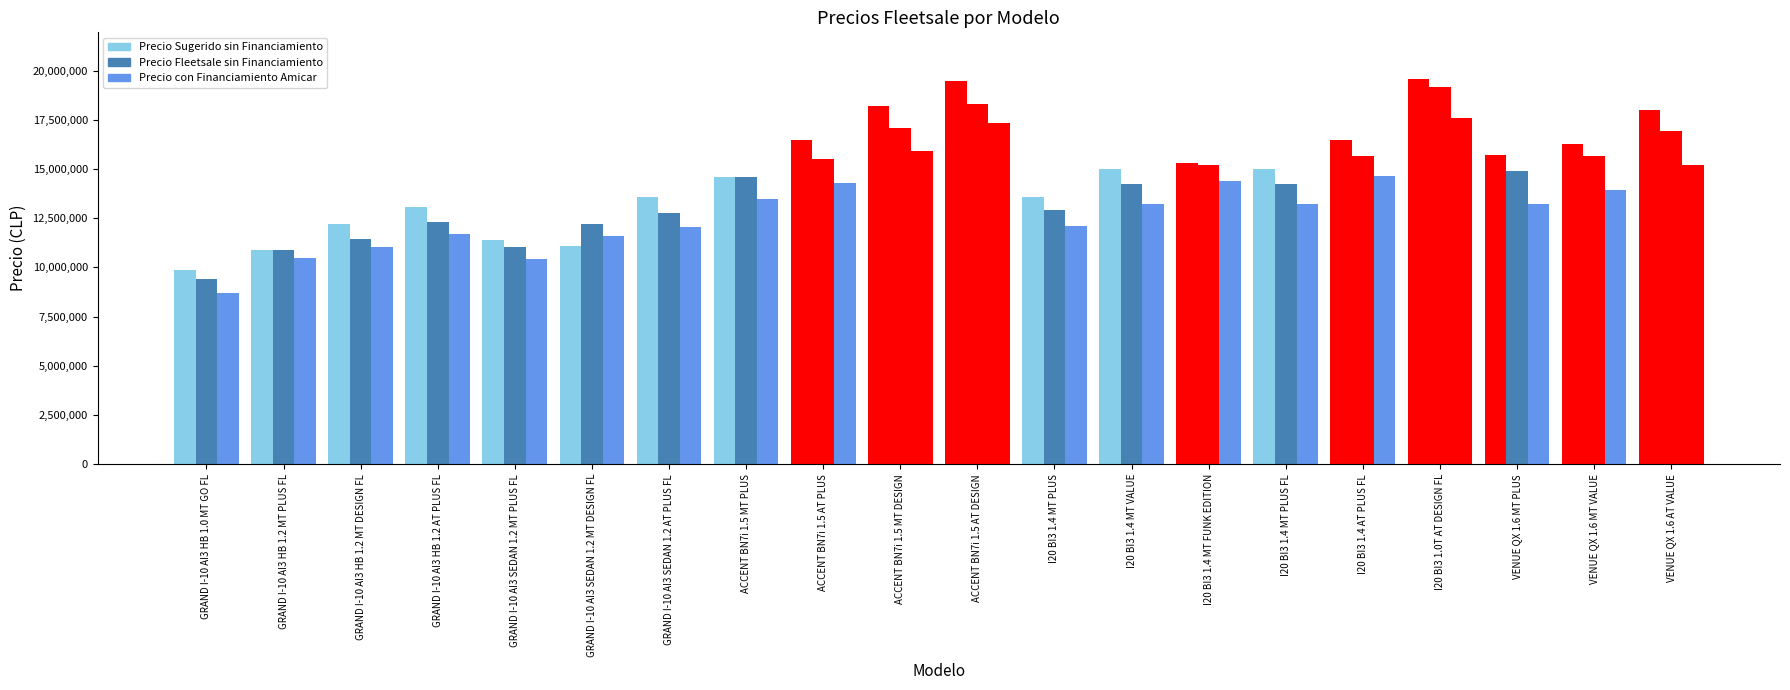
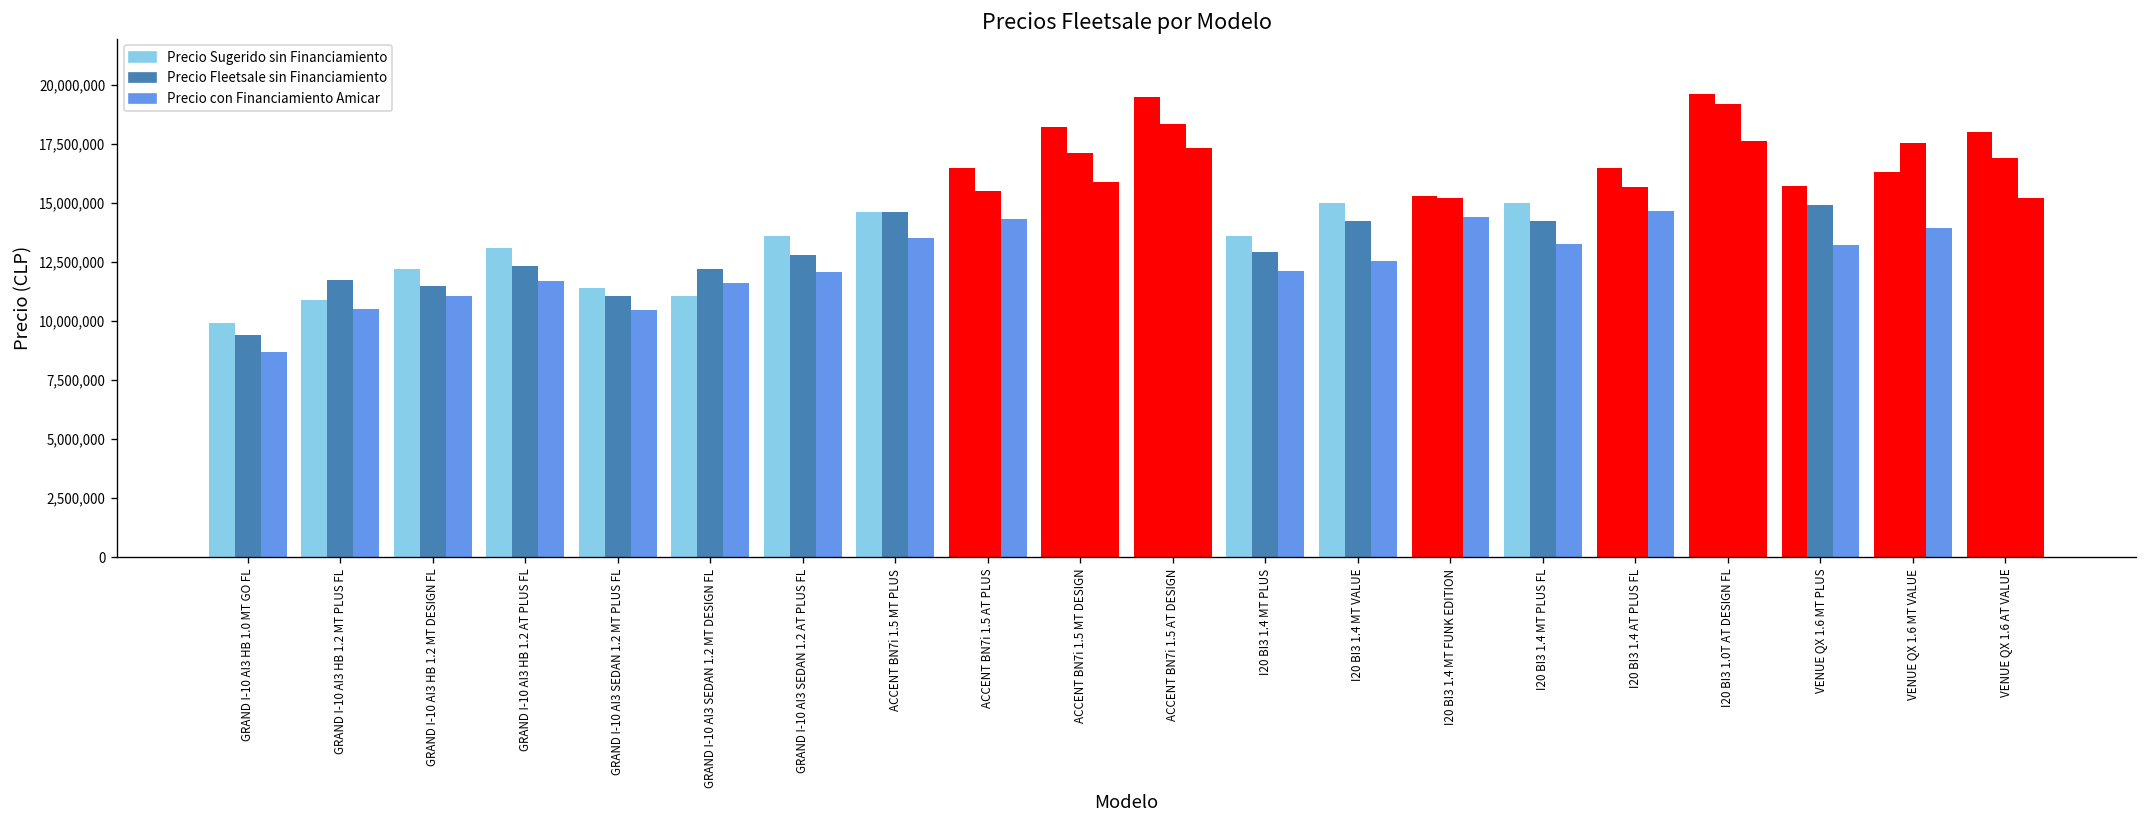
  {
    "Precio Sugerido sin Financiamiento": {
      "GRAND I-10 AI3 HB 1.0 MT GO FL": "9,900,000",
      "GRAND I-10 AI3 HB 1.2 MT PLUS FL": "10,900,000",
      "GRAND I-10 AI3 HB 1.2 MT DESIGN FL": "12,200,000",
      "GRAND I-10 AI3 HB 1.2 AT PLUS FL": "13,100,000",
      "GRAND I-10 AI3 SEDAN 1.2 MT PLUS FL": "11,400,000",
      "GRAND I-10 AI3 SEDAN 1.2 MT DESIGN FL": "11,100,000",
      "GRAND I-10 AI3 SEDAN 1.2 AT PLUS FL": "13,600,000",
      "ACCENT BN7i 1.5 MT PLUS": "14,600,000",
      "ACCENT BN7i 1.5 AT PLUS": "16,500,000",
      "ACCENT BN7i 1.5 MT DESIGN": "18,200,000",
      "ACCENT BN7i 1.5 AT DESIGN": "19,500,000",
      "I20 BI3 1.4 MT PLUS": "13,600,000",
      "I20 BI3 1.4 MT VALUE": "15,000,000",
      "I20 BI3 1.4 MT FUNK EDITION": "15,300,000",
      "I20 BI3 1.4 MT PLUS FL": "15,000,000",
      "I20 BI3 1.4 AT PLUS FL": "16,500,000",
      "I20 BI3 1.0T AT DESIGN FL": "19,600,000",
      "VENUE QX 1.6 MT PLUS": "15,700,000",
      "VENUE QX 1.6 MT VALUE": "16,300,000",
      "VENUE QX 1.6 AT VALUE": "18,000,000"
    },
    "Precio Fleetsale sin Financiamiento": {
      "GRAND I-10 AI3 HB 1.0 MT GO FL": "9,400,000",
-     "GRAND I-10 AI3 HB 1.2 MT PLUS FL": "10,900,000",
+     "GRAND I-10 AI3 HB 1.2 MT PLUS FL": "11,700,000",
      "GRAND I-10 AI3 HB 1.2 MT DESIGN FL": "11,500,000",
      "GRAND I-10 AI3 HB 1.2 AT PLUS FL": "12,300,000",
      "GRAND I-10 AI3 SEDAN 1.2 MT PLUS FL": "11,000,000",
      "GRAND I-10 AI3 SEDAN 1.2 MT DESIGN FL": "12,200,000",
      "GRAND I-10 AI3 SEDAN 1.2 AT PLUS FL": "12,800,000",
      "ACCENT BN7i 1.5 MT PLUS": "14,600,000",
      "ACCENT BN7i 1.5 AT PLUS": "15,500,000",
      "ACCENT BN7i 1.5 MT DESIGN": "17,100,000",
      "ACCENT BN7i 1.5 AT DESIGN": "18,300,000",
      "I20 BI3 1.4 MT PLUS": "12,900,000",
      "I20 BI3 1.4 MT VALUE": "14,200,000",
      "I20 BI3 1.4 MT FUNK EDITION": "15,200,000",
      "I20 BI3 1.4 MT PLUS FL": "14,200,000",
      "I20 BI3 1.4 AT PLUS FL": "15,700,000",
      "I20 BI3 1.0T AT DESIGN FL": "19,200,000",
      "VENUE QX 1.6 MT PLUS": "14,900,000",
-     "VENUE QX 1.6 MT VALUE": "15,600,000",
+     "VENUE QX 1.6 MT VALUE": "17,500,000",
      "VENUE QX 1.6 AT VALUE": "16,900,000"
    },
    "Precio con Financiamiento Amicar": {
      "GRAND I-10 AI3 HB 1.0 MT GO FL": "8,700,000",
      "GRAND I-10 AI3 HB 1.2 MT PLUS FL": "10,500,000",
      "GRAND I-10 AI3 HB 1.2 MT DESIGN FL": "11,100,000",
      "GRAND I-10 AI3 HB 1.2 AT PLUS FL": "11,700,000",
      "GRAND I-10 AI3 SEDAN 1.2 MT PLUS FL": "10,400,000",
      "GRAND I-10 AI3 SEDAN 1.2 MT DESIGN FL": "11,600,000",
      "GRAND I-10 AI3 SEDAN 1.2 AT PLUS FL": "12,100,000",
      "ACCENT BN7i 1.5 MT PLUS": "13,500,000",
      "ACCENT BN7i 1.5 AT PLUS": "14,300,000",
      "ACCENT BN7i 1.5 MT DESIGN": "15,900,000",
      "ACCENT BN7i 1.5 AT DESIGN": "17,300,000",
      "I20 BI3 1.4 MT PLUS": "12,100,000",
-     "I20 BI3 1.4 MT VALUE": "13,200,000",
+     "I20 BI3 1.4 MT VALUE": "12,500,000",
      "I20 BI3 1.4 MT FUNK EDITION": "14,400,000",
      "I20 BI3 1.4 MT PLUS FL": "13,200,000",
      "I20 BI3 1.4 AT PLUS FL": "14,700,000",
      "I20 BI3 1.0T AT DESIGN FL": "17,600,000",
      "VENUE QX 1.6 MT PLUS": "13,200,000",
      "VENUE QX 1.6 MT VALUE": "13,900,000",
      "VENUE QX 1.6 AT VALUE": "15,200,000"
    }
  }
